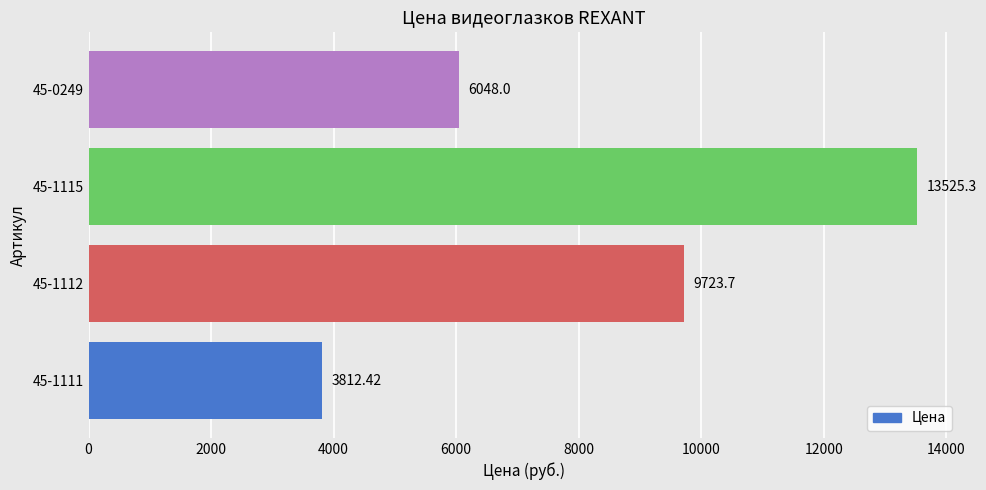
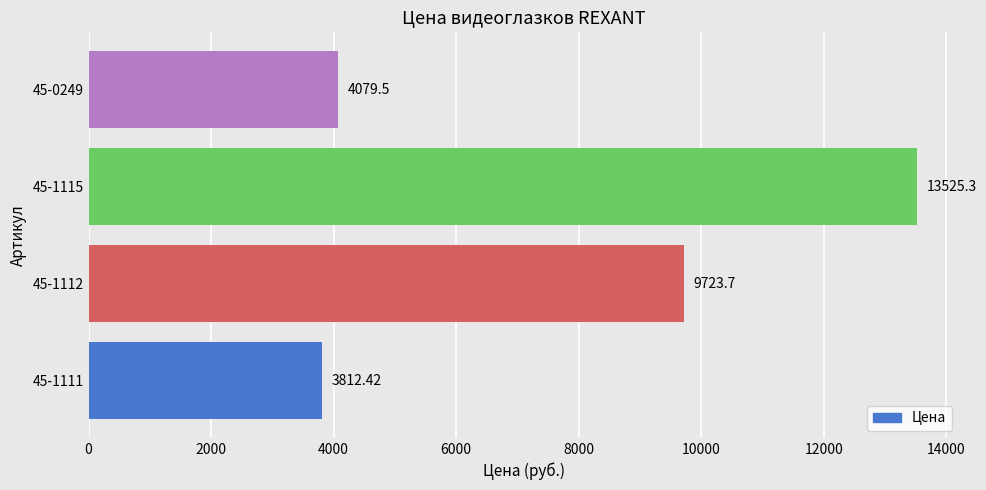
  {
-   "45-0249": 6048.0,
+   "45-0249": 4079.5,
    "45-1115": 13525.3,
    "45-1112": 9723.7,
    "45-1111": 3812.42
  }
